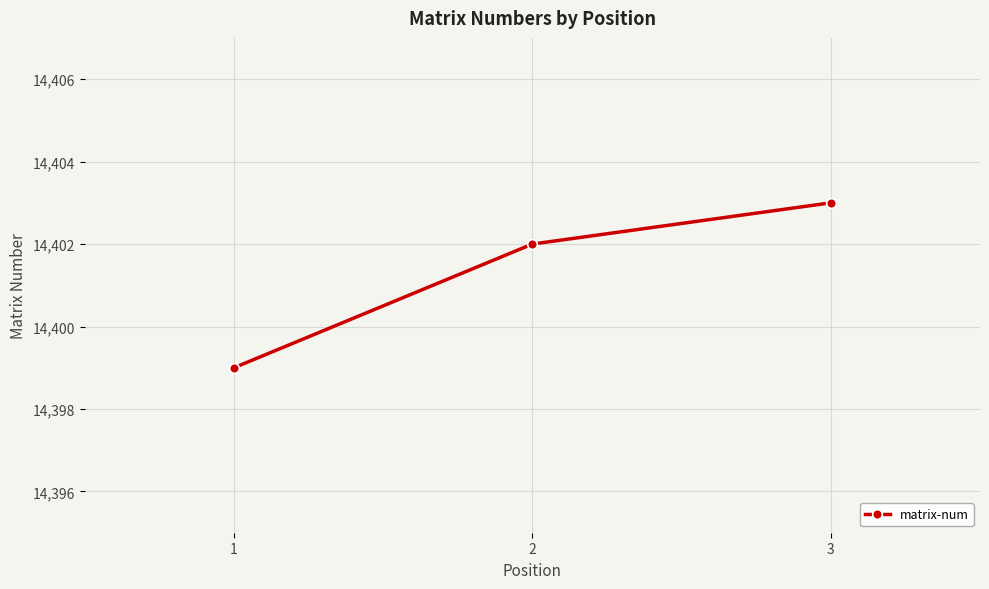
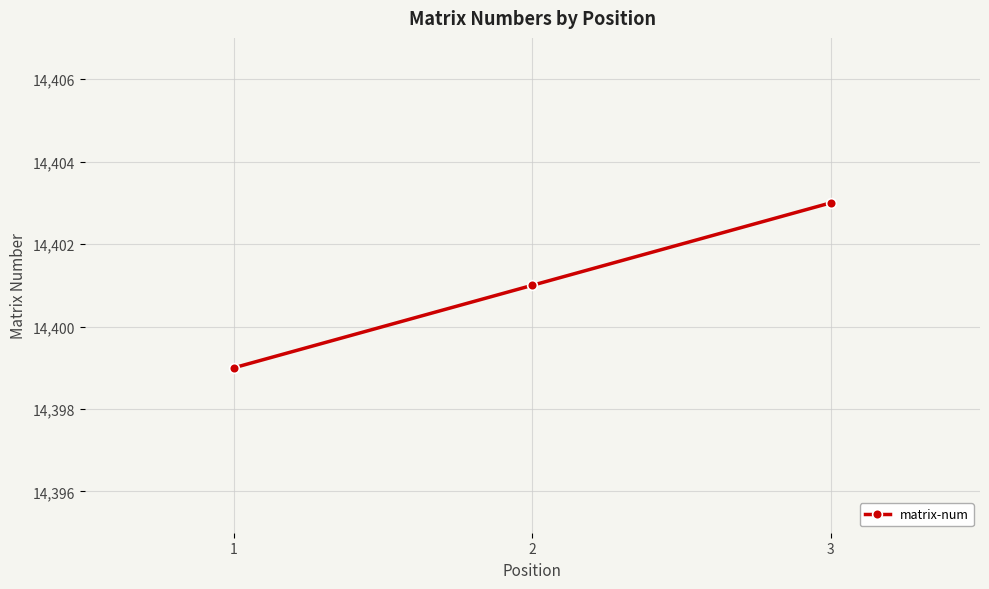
  {
    "1": "14,399",
-   "2": "14,402",
+   "2": "14,401",
    "3": "14,403"
  }
